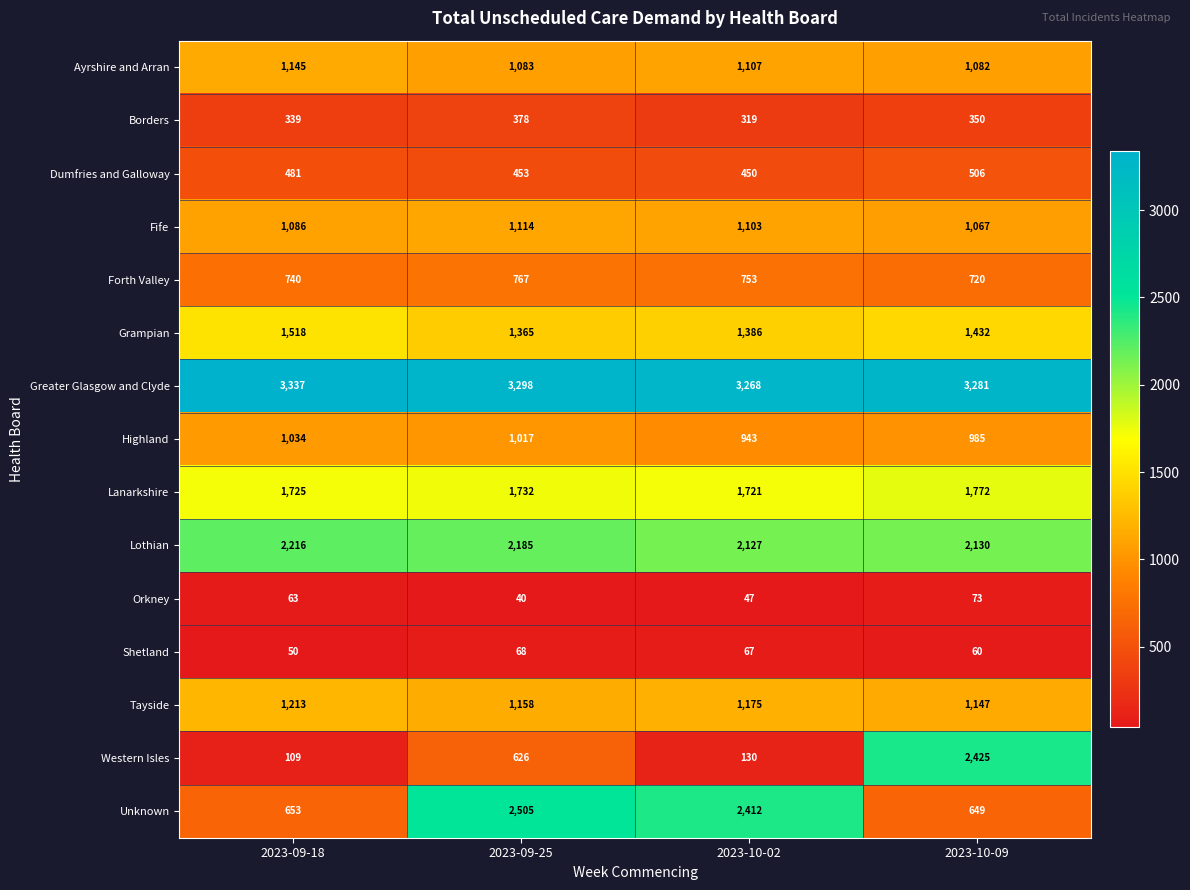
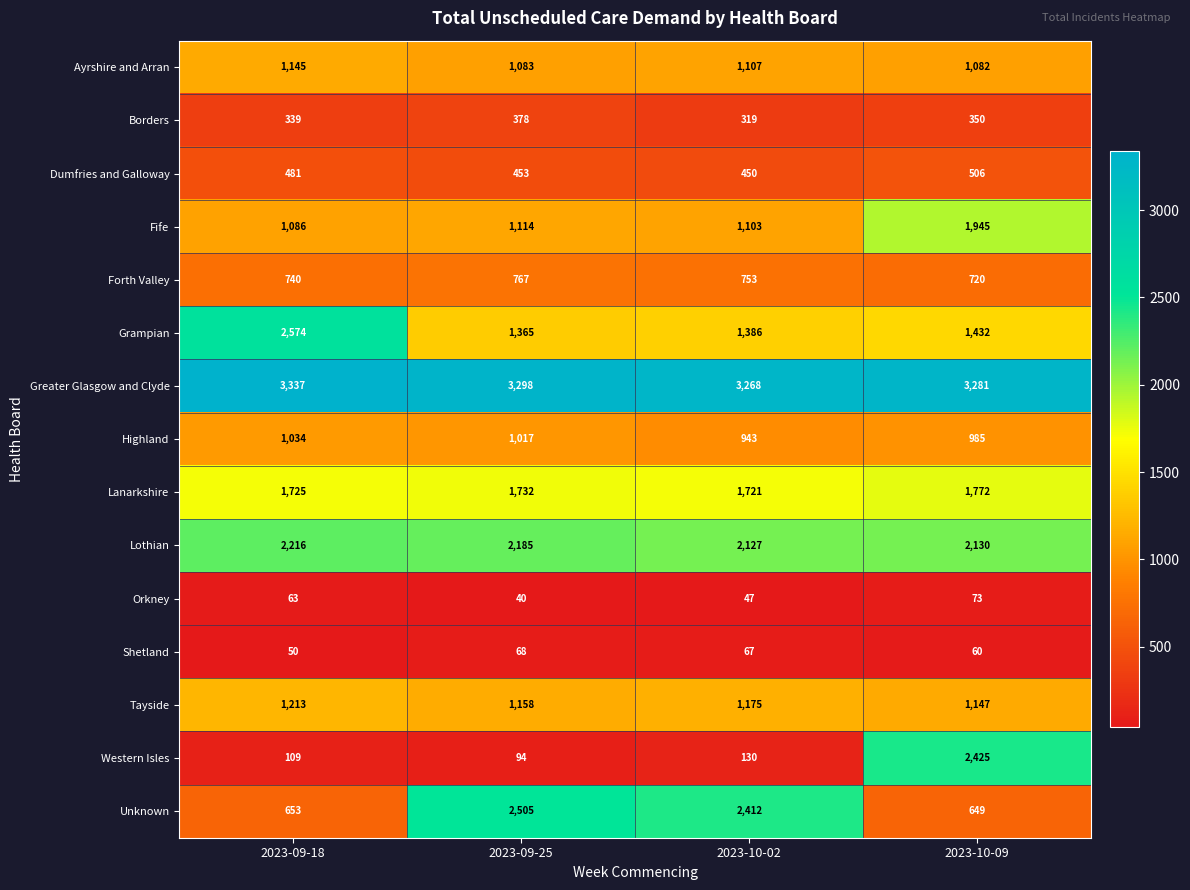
  {
    "Ayrshire and Arran": {
      "2023-09-18": "1,145",
      "2023-09-25": "1,083",
      "2023-10-02": "1,107",
      "2023-10-09": "1,082"
    },
    "Borders": {
      "2023-09-18": "339",
      "2023-09-25": "378",
      "2023-10-02": "319",
      "2023-10-09": "350"
    },
    "Dumfries and Galloway": {
      "2023-09-18": "481",
      "2023-09-25": "453",
      "2023-10-02": "450",
      "2023-10-09": "506"
    },
    "Fife": {
      "2023-09-18": "1,086",
      "2023-09-25": "1,114",
      "2023-10-02": "1,103",
-     "2023-10-09": "1,067"
+     "2023-10-09": "1,945"
    },
    "Forth Valley": {
      "2023-09-18": "740",
      "2023-09-25": "767",
      "2023-10-02": "753",
      "2023-10-09": "720"
    },
    "Grampian": {
-     "2023-09-18": "1,518",
+     "2023-09-18": "2,574",
      "2023-09-25": "1,365",
      "2023-10-02": "1,386",
      "2023-10-09": "1,432"
    },
    "Greater Glasgow and Clyde": {
      "2023-09-18": "3,337",
      "2023-09-25": "3,298",
      "2023-10-02": "3,268",
      "2023-10-09": "3,281"
    },
    "Highland": {
      "2023-09-18": "1,034",
      "2023-09-25": "1,017",
      "2023-10-02": "943",
      "2023-10-09": "985"
    },
    "Lanarkshire": {
      "2023-09-18": "1,725",
      "2023-09-25": "1,732",
      "2023-10-02": "1,721",
      "2023-10-09": "1,772"
    },
    "Lothian": {
      "2023-09-18": "2,216",
      "2023-09-25": "2,185",
      "2023-10-02": "2,127",
      "2023-10-09": "2,130"
    },
    "Orkney": {
      "2023-09-18": "63",
      "2023-09-25": "40",
      "2023-10-02": "47",
      "2023-10-09": "73"
    },
    "Shetland": {
      "2023-09-18": "50",
      "2023-09-25": "68",
      "2023-10-02": "67",
      "2023-10-09": "60"
    },
    "Tayside": {
      "2023-09-18": "1,213",
      "2023-09-25": "1,158",
      "2023-10-02": "1,175",
      "2023-10-09": "1,147"
    },
    "Western Isles": {
      "2023-09-18": "109",
-     "2023-09-25": "626",
+     "2023-09-25": "94",
      "2023-10-02": "130",
      "2023-10-09": "2,425"
    },
    "Unknown": {
      "2023-09-18": "653",
      "2023-09-25": "2,505",
      "2023-10-02": "2,412",
      "2023-10-09": "649"
    }
  }
